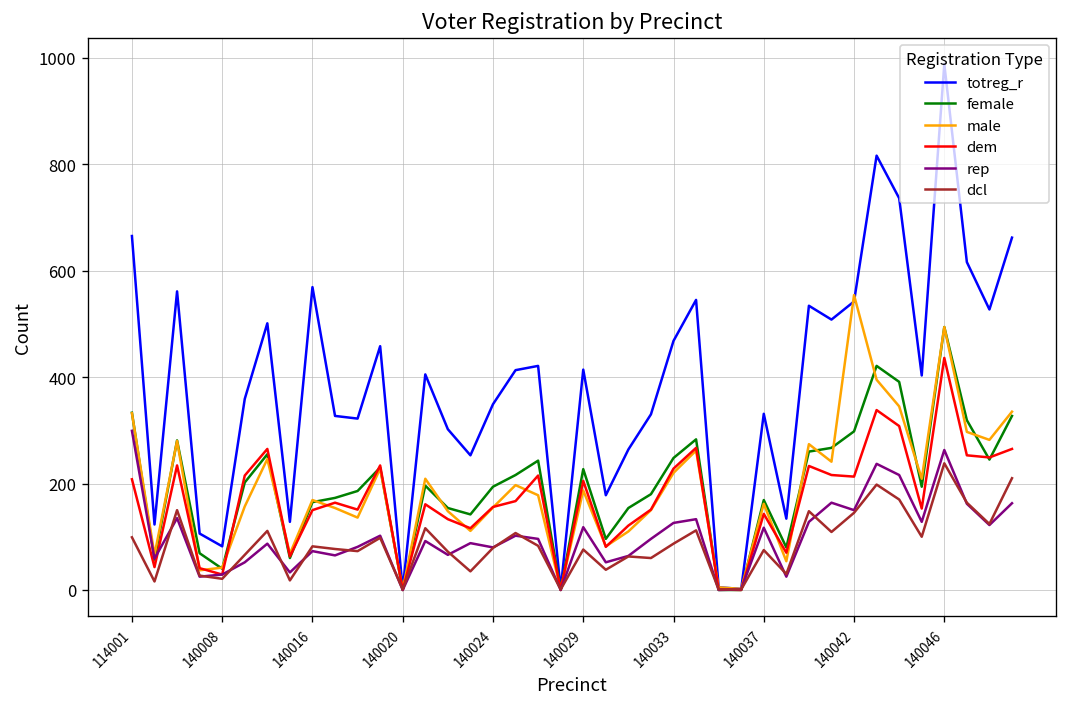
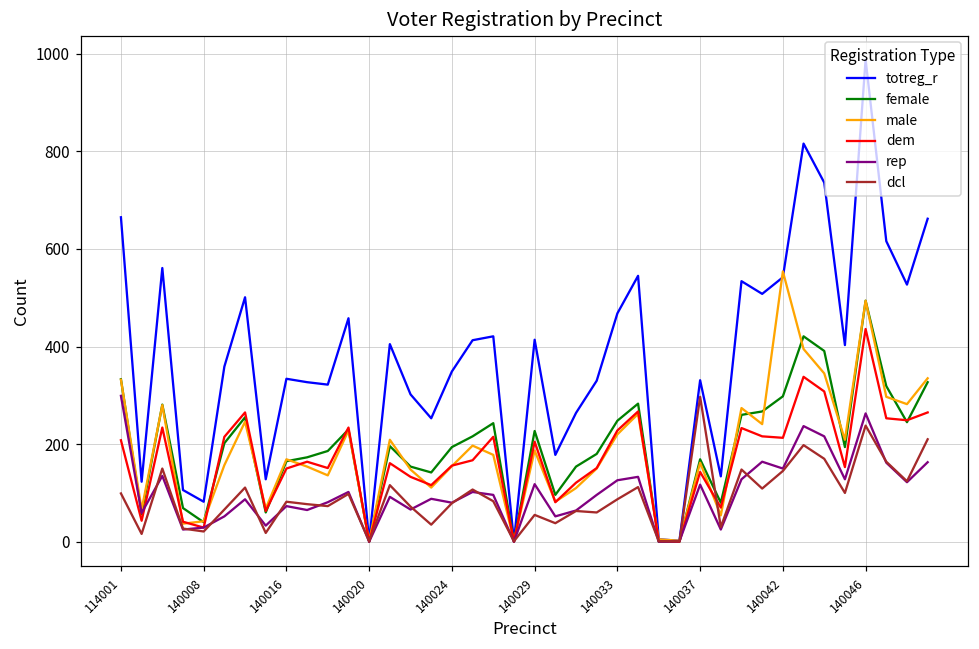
  {
    "totreg_r": {
      "114001": 670,
      "140008": 80,
-     "140016": 570,
+     "140016": 330,
      "140024": 350,
      "140029": 410,
      "140033": 470,
      "140037": 330,
      "140042": 540
    },
    "female": {
      "140024": 190,
      "140029": 230,
      "140033": 250,
      "140037": 170,
      "140042": 300
    },
    "male": {
      "140029": 190,
      "140033": 220,
      "140037": 160,
      "140042": 550
    },
    "dem": {
      "114001": 210,
      "140016": 150,
      "140029": 210,
      "140033": 230,
      "140037": 140,
      "140042": 210,
      "140046": 440
    },
    "rep": {
      "114001": 300,
      "140016": 70,
      "140029": 120,
      "140033": 130,
      "140037": 120,
      "140046": 260
    },
    "dcl": {
      "114001": 100,
      "140008": 20,
      "140016": 80,
-     "140029": 80,
+     "140029": 60,
      "140033": 90,
-     "140037": 80,
+     "140037": 300,
      "140046": 240
    }
  }
